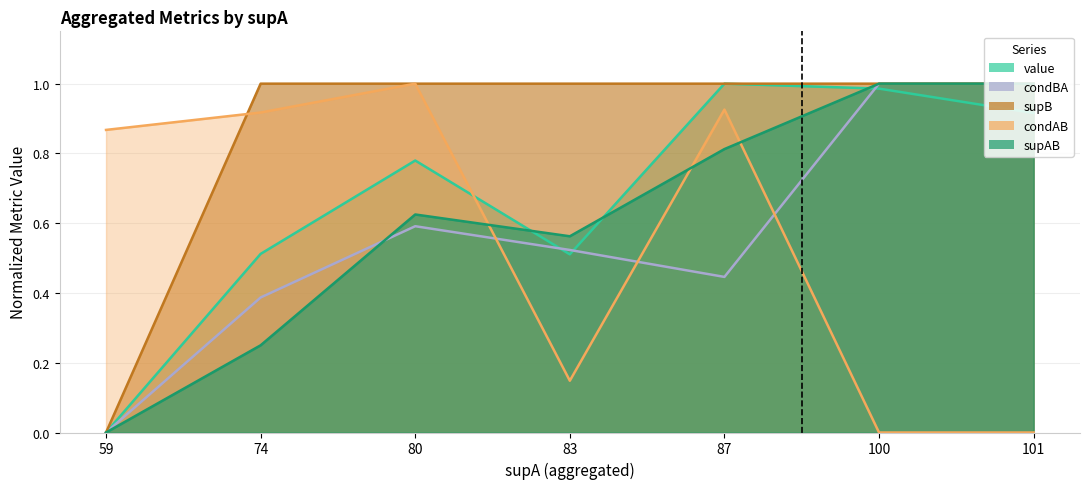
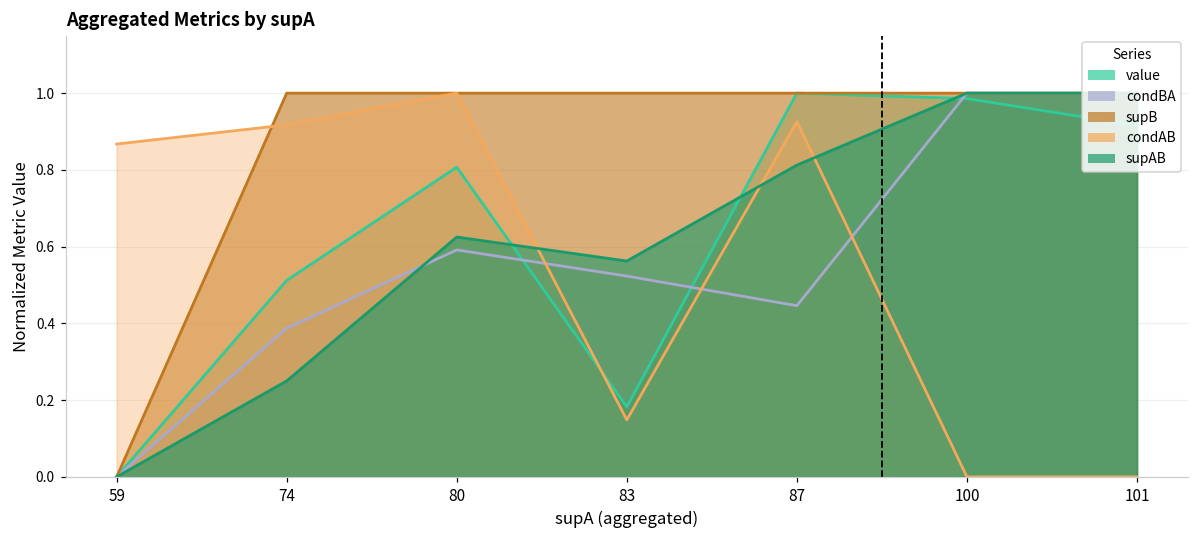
  {
    "value": {
      "74": 0.51,
-     "80": 0.78,
-     "83": 0.51,
+     "80": 0.81,
+     "83": 0.18,
      "100": 0.99
    },
    "condBA": {
      "74": 0.39,
      "80": 0.59,
      "83": 0.52,
      "87": 0.45
    },
    "supB": {
      "74": 1.00,
      "83": 1.00
    },
    "condAB": {
      "59": 0.87,
      "74": 0.92,
      "83": 0.15,
      "87": 0.93,
      "100": 0.00,
      "101": 0.00
    },
    "supAB": {
      "74": 0.25,
      "80": 0.63,
      "83": 0.56,
      "87": 0.81
    }
  }
